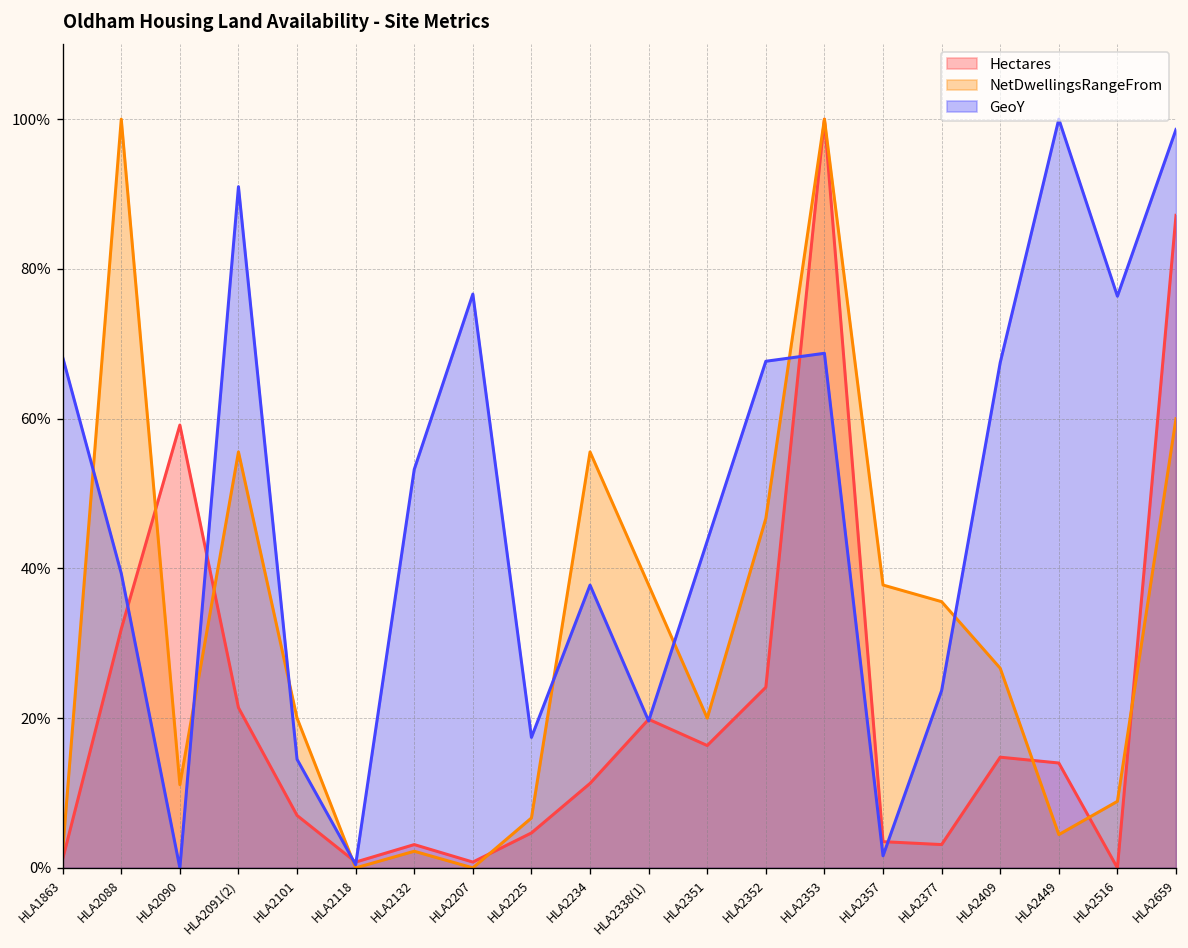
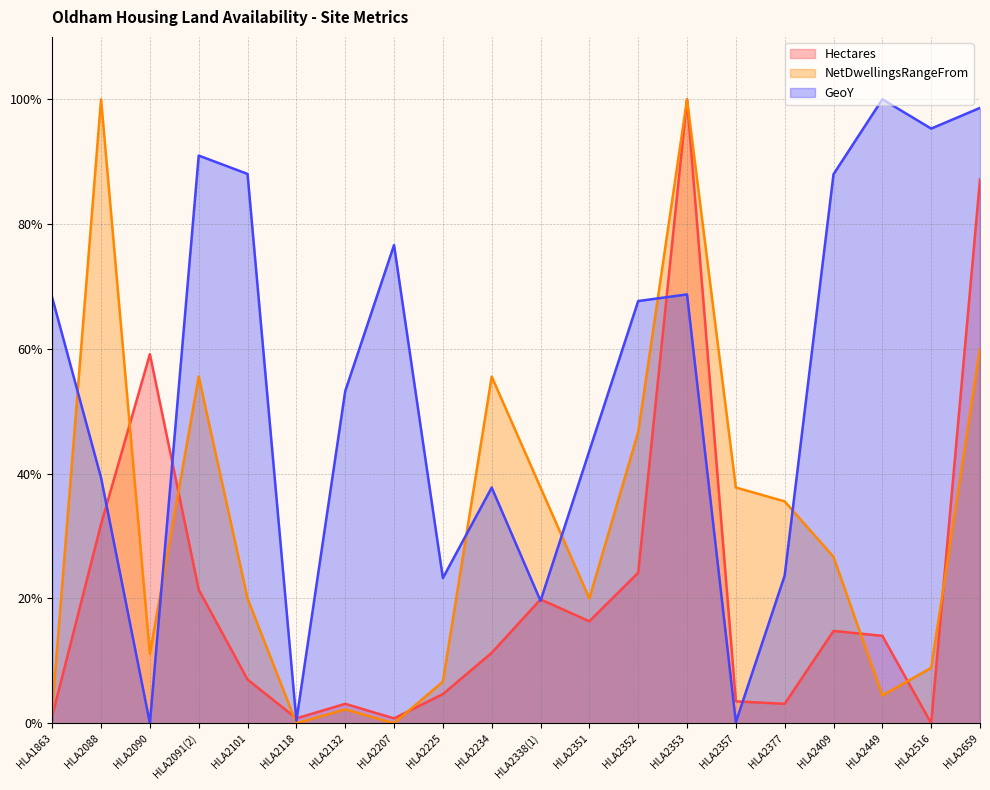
  {
    "GeoY": {
      "HLA1863": "68%",
      "HLA2088": "39%",
      "HLA2090": "0%",
      "HLA2091(2)": "91%",
-     "HLA2101": "15%",
+     "HLA2101": "88%",
      "HLA2132": "53%",
      "HLA2207": "77%",
-     "HLA2225": "17%",
+     "HLA2225": "23%",
      "HLA2234": "38%",
      "HLA2351": "44%",
      "HLA2352": "68%",
      "HLA2353": "69%",
-     "HLA2357": "2%",
+     "HLA2357": "0%",
      "HLA2377": "24%",
-     "HLA2409": "67%",
-     "HLA2516": "76%",
+     "HLA2409": "88%",
+     "HLA2516": "95%",
      "HLA2659": "99%"
    }
  }
